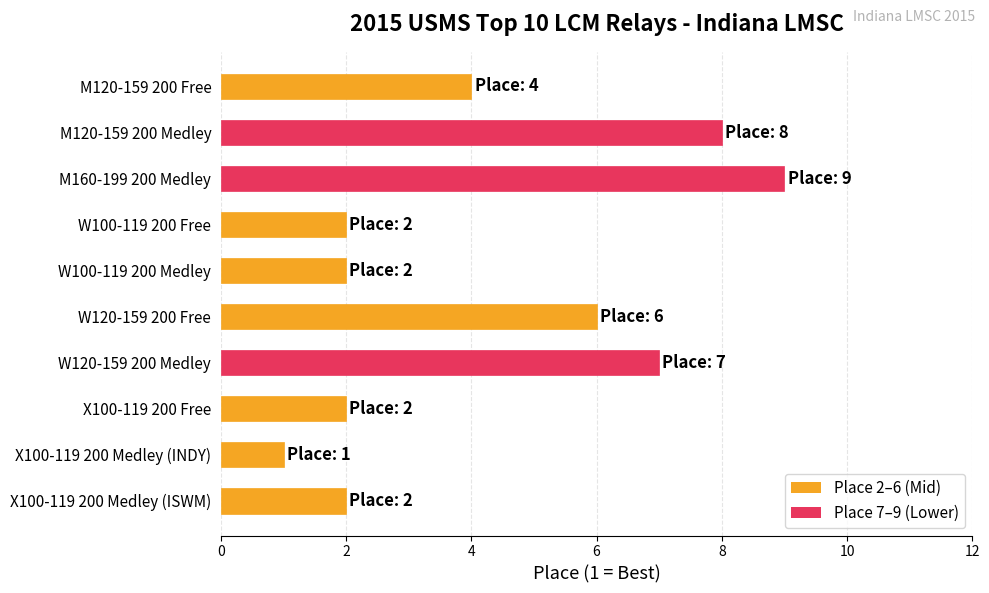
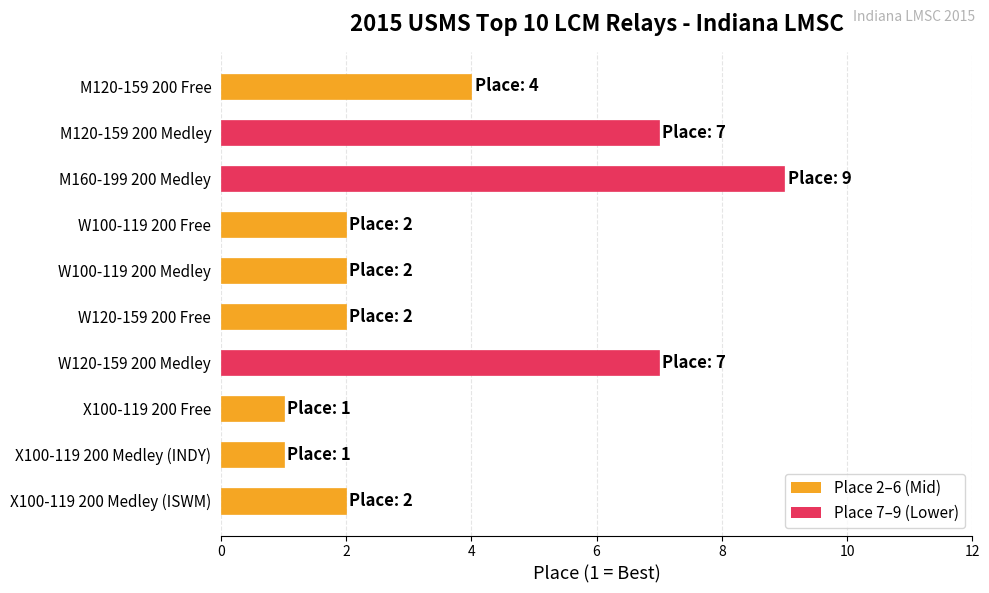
  {
    "M120-159 200 Free": 4,
-   "M120-159 200 Medley": 8,
+   "M120-159 200 Medley": 7,
    "M160-199 200 Medley": 9,
    "W100-119 200 Free": 2,
    "W100-119 200 Medley": 2,
-   "W120-159 200 Free": 6,
+   "W120-159 200 Free": 2,
    "W120-159 200 Medley": 7,
-   "X100-119 200 Free": 2,
+   "X100-119 200 Free": 1,
    "X100-119 200 Medley (INDY)": 1,
    "X100-119 200 Medley (ISWM)": 2
  }
